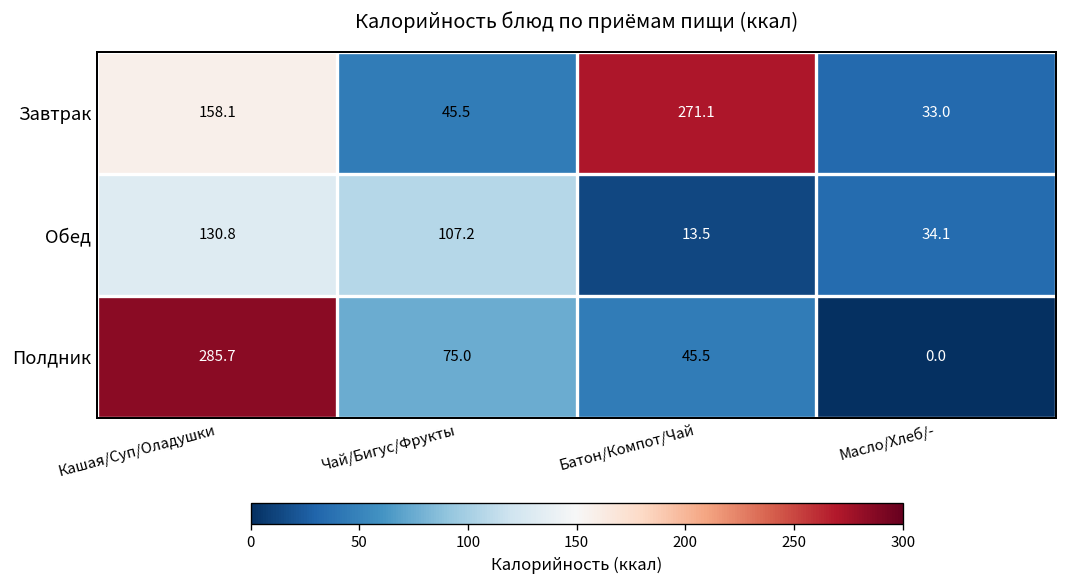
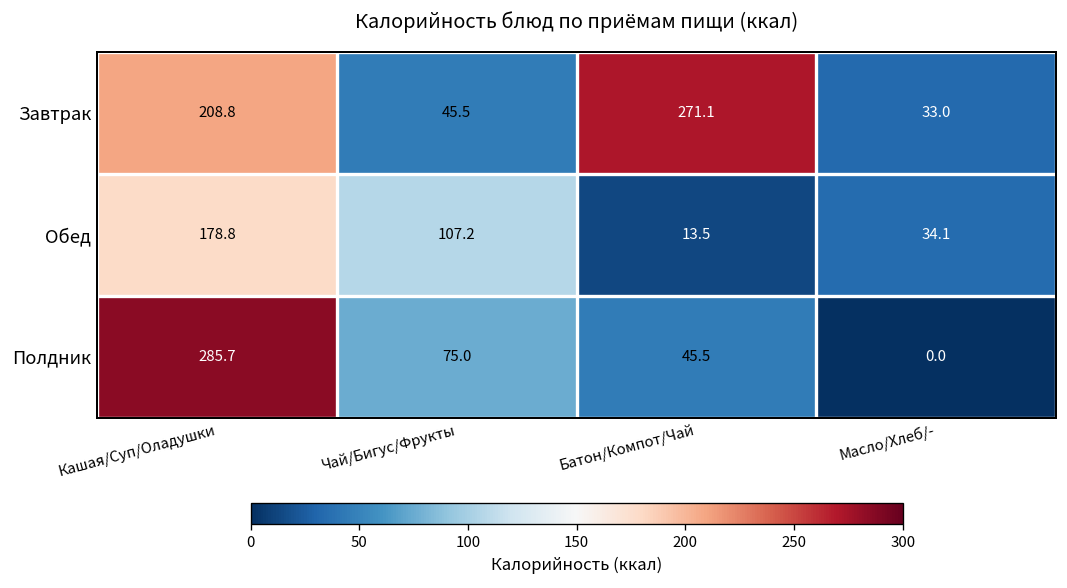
  {
    "Завтрак": {
-     "Кашая/Суп/Оладушки": 158.1,
+     "Кашая/Суп/Оладушки": 208.8,
      "Чай/Бигус/Фрукты": 45.5,
      "Батон/Компот/Чай": 271.1,
      "Масло/Хлеб/-": 33.0
    },
    "Обед": {
-     "Кашая/Суп/Оладушки": 130.8,
+     "Кашая/Суп/Оладушки": 178.8,
      "Чай/Бигус/Фрукты": 107.2,
      "Батон/Компот/Чай": 13.5,
      "Масло/Хлеб/-": 34.1
    },
    "Полдник": {
      "Кашая/Суп/Оладушки": 285.7,
      "Чай/Бигус/Фрукты": 75.0,
      "Батон/Компот/Чай": 45.5,
      "Масло/Хлеб/-": 0.0
    }
  }
